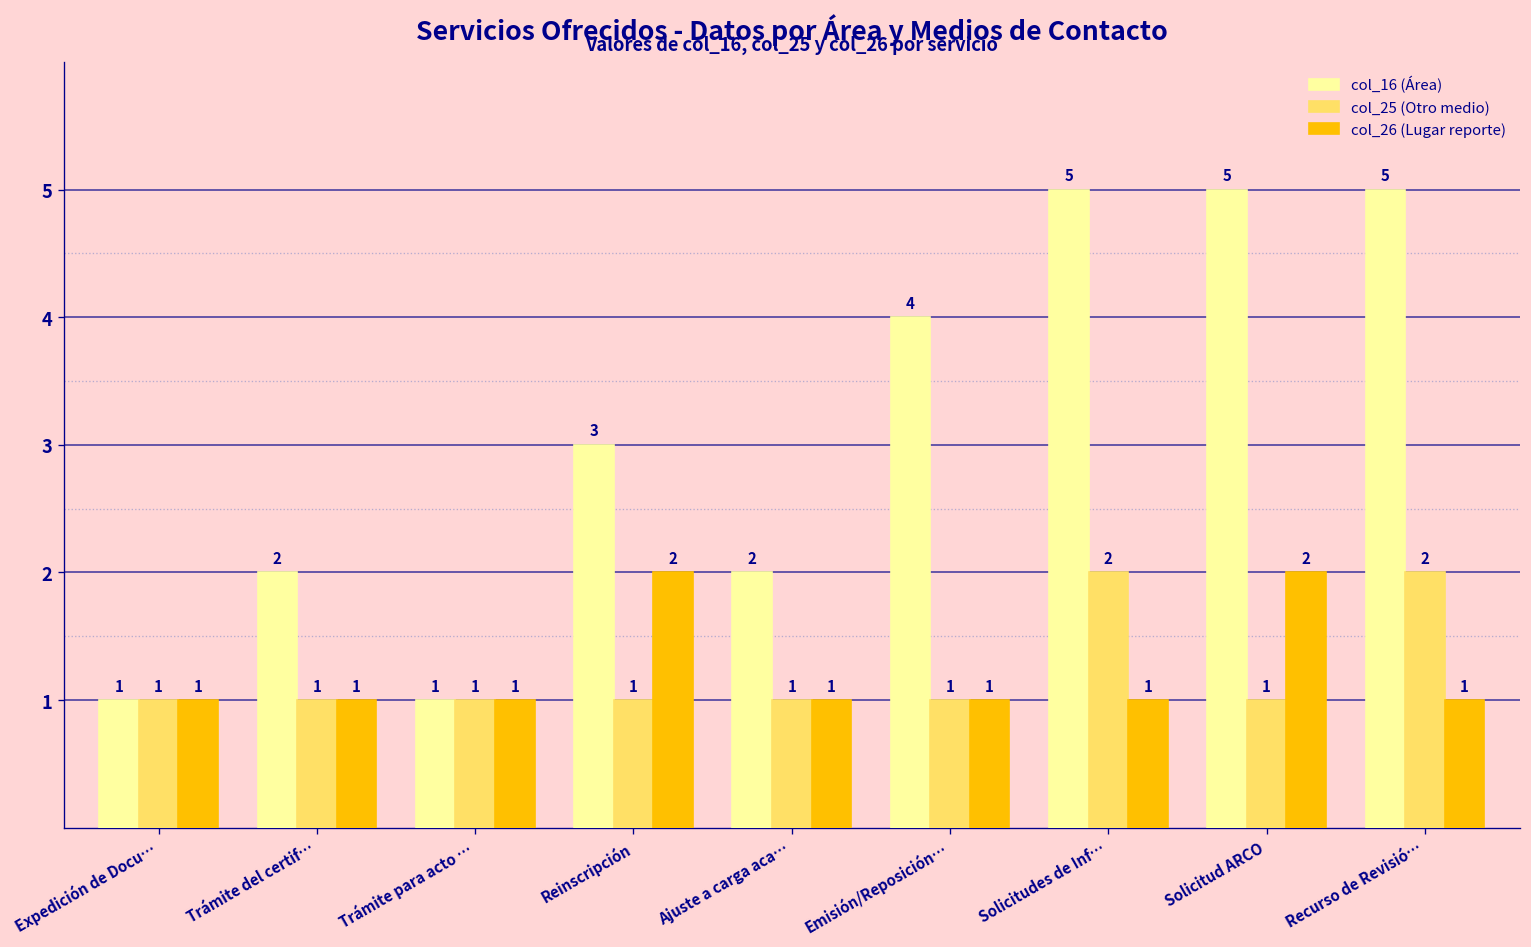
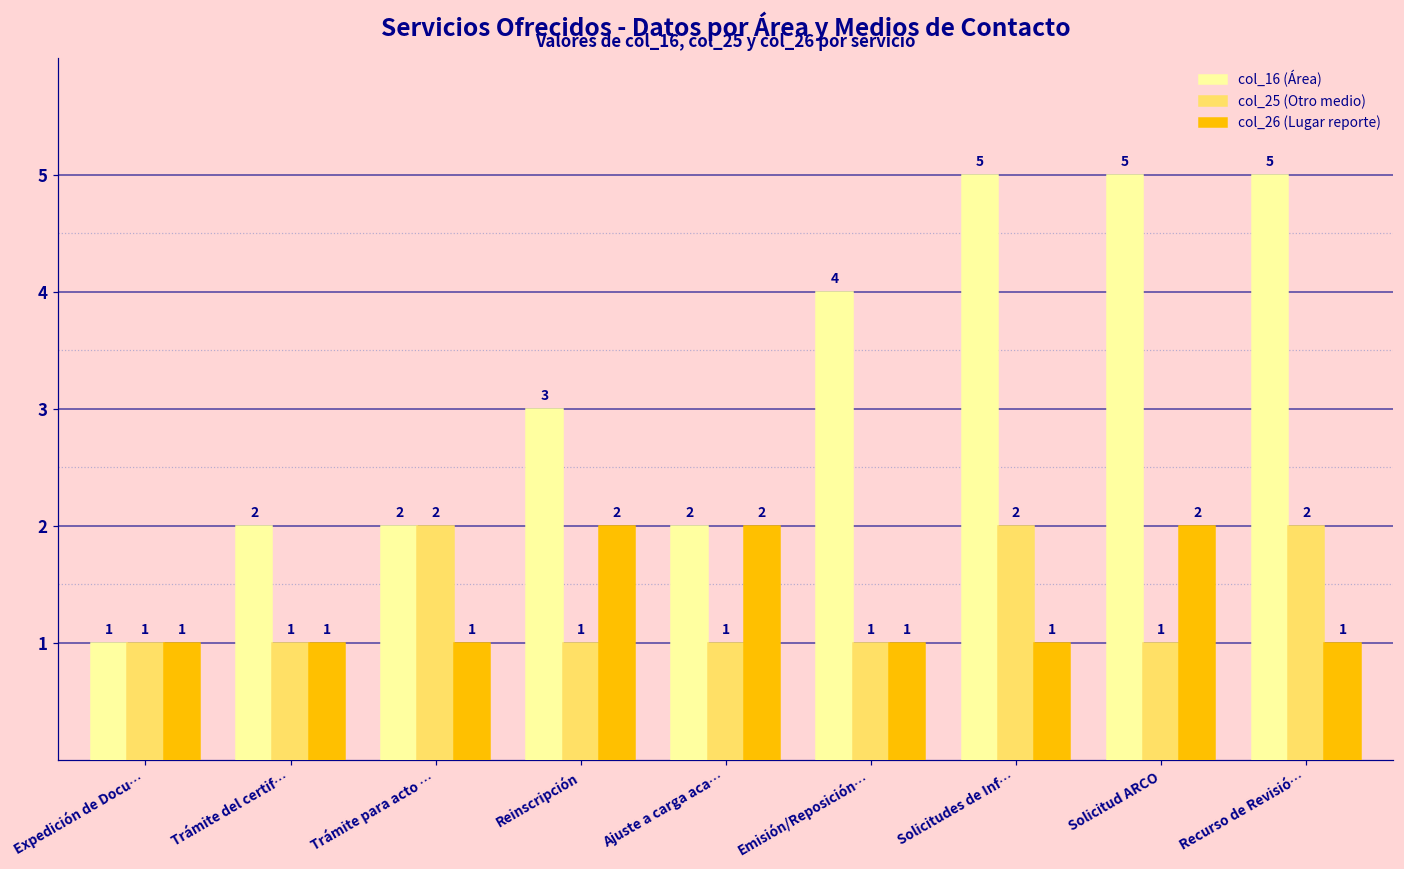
  {
    "col_16 (Área)": {
      "Expedición de Docu…": 1,
      "Trámite del certif…": 2,
-     "Trámite para acto …": 1,
+     "Trámite para acto …": 2,
      "Reinscripción": 3,
      "Ajuste a carga aca…": 2,
      "Emisión/Reposición…": 4,
      "Solicitudes de Inf…": 5,
      "Solicitud ARCO": 5,
      "Recurso de Revisió…": 5
    },
    "col_25 (Otro medio)": {
      "Expedición de Docu…": 1,
      "Trámite del certif…": 1,
-     "Trámite para acto …": 1,
+     "Trámite para acto …": 2,
      "Reinscripción": 1,
      "Ajuste a carga aca…": 1,
      "Emisión/Reposición…": 1,
      "Solicitudes de Inf…": 2,
      "Solicitud ARCO": 1,
      "Recurso de Revisió…": 2
    },
    "col_26 (Lugar reporte)": {
      "Expedición de Docu…": 1,
      "Trámite del certif…": 1,
      "Trámite para acto …": 1,
      "Reinscripción": 2,
-     "Ajuste a carga aca…": 1,
+     "Ajuste a carga aca…": 2,
      "Emisión/Reposición…": 1,
      "Solicitudes de Inf…": 1,
      "Solicitud ARCO": 2,
      "Recurso de Revisió…": 1
    }
  }
